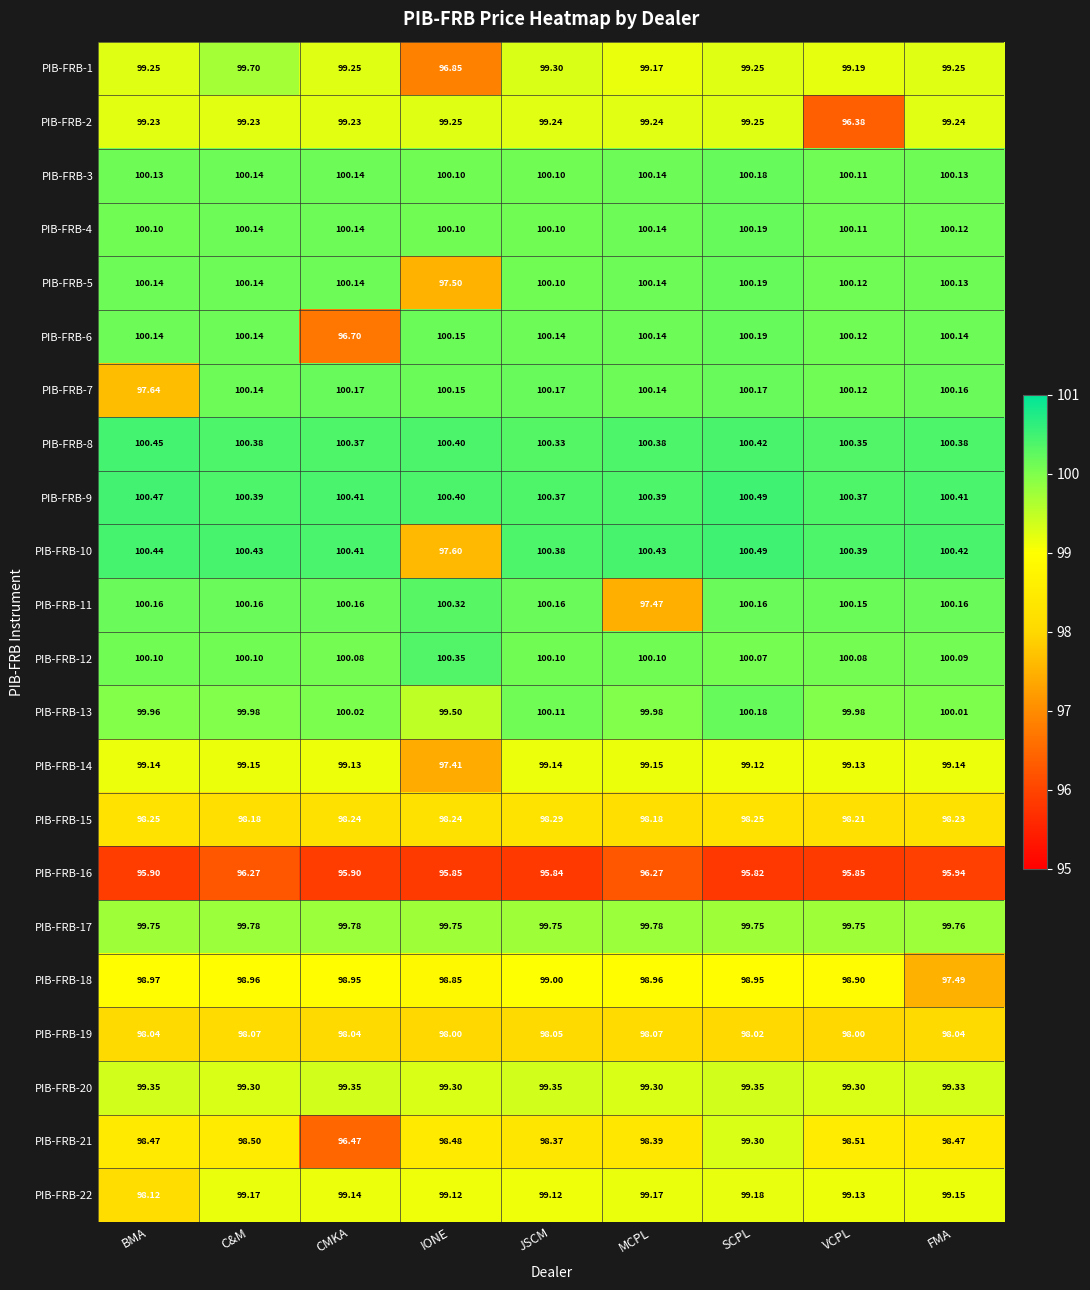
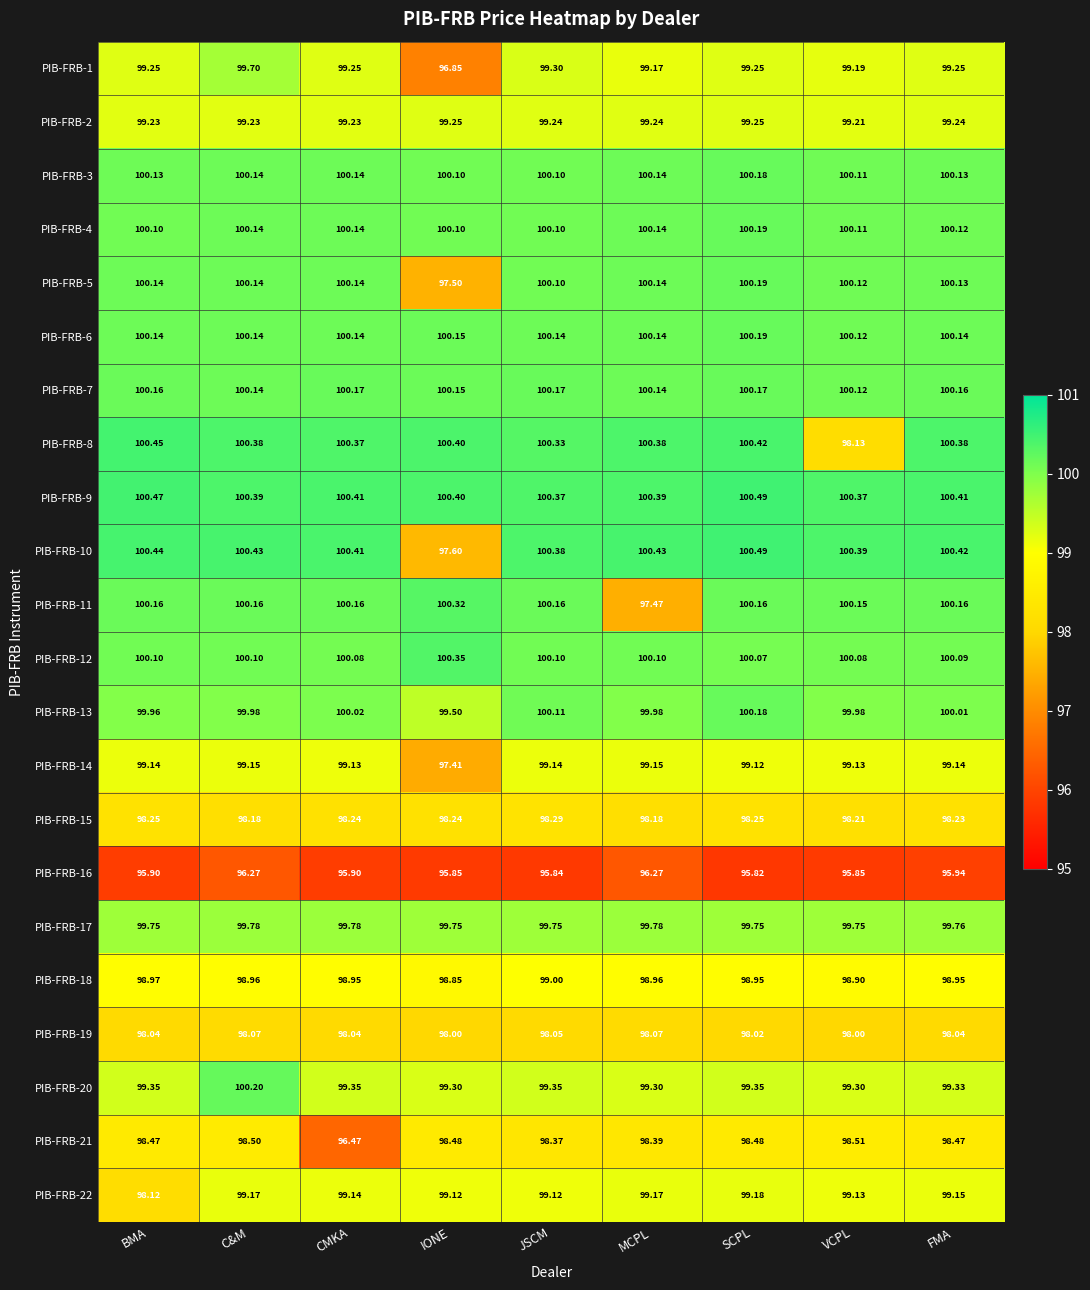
  {
    "PIB-FRB-1": {
      "BMA": 99.25,
      "C&M": 99.70,
      "CMKA": 99.25,
      "IONE": 96.85,
      "JSCM": 99.30,
      "MCPL": 99.17,
      "SCPL": 99.25,
      "VCPL": 99.19,
      "FMA": 99.25
    },
    "PIB-FRB-2": {
      "BMA": 99.23,
      "C&M": 99.23,
      "CMKA": 99.23,
      "IONE": 99.25,
      "JSCM": 99.24,
      "MCPL": 99.24,
      "SCPL": 99.25,
-     "VCPL": 96.38,
+     "VCPL": 99.21,
      "FMA": 99.24
    },
    "PIB-FRB-3": {
      "BMA": 100.13,
      "C&M": 100.14,
      "CMKA": 100.14,
      "IONE": 100.10,
      "JSCM": 100.10,
      "MCPL": 100.14,
      "SCPL": 100.18,
      "VCPL": 100.11,
      "FMA": 100.13
    },
    "PIB-FRB-4": {
      "BMA": 100.10,
      "C&M": 100.14,
      "CMKA": 100.14,
      "IONE": 100.10,
      "JSCM": 100.10,
      "MCPL": 100.14,
      "SCPL": 100.19,
      "VCPL": 100.11,
      "FMA": 100.12
    },
    "PIB-FRB-5": {
      "BMA": 100.14,
      "C&M": 100.14,
      "CMKA": 100.14,
      "IONE": 97.50,
      "JSCM": 100.10,
      "MCPL": 100.14,
      "SCPL": 100.19,
      "VCPL": 100.12,
      "FMA": 100.13
    },
    "PIB-FRB-6": {
      "BMA": 100.14,
      "C&M": 100.14,
-     "CMKA": 96.70,
+     "CMKA": 100.14,
      "IONE": 100.15,
      "JSCM": 100.14,
      "MCPL": 100.14,
      "SCPL": 100.19,
      "VCPL": 100.12,
      "FMA": 100.14
    },
    "PIB-FRB-7": {
-     "BMA": 97.64,
+     "BMA": 100.16,
      "C&M": 100.14,
      "CMKA": 100.17,
      "IONE": 100.15,
      "JSCM": 100.17,
      "MCPL": 100.14,
      "SCPL": 100.17,
      "VCPL": 100.12,
      "FMA": 100.16
    },
    "PIB-FRB-8": {
      "BMA": 100.45,
      "C&M": 100.38,
      "CMKA": 100.37,
      "IONE": 100.40,
      "JSCM": 100.33,
      "MCPL": 100.38,
      "SCPL": 100.42,
-     "VCPL": 100.35,
+     "VCPL": 98.13,
      "FMA": 100.38
    },
    "PIB-FRB-9": {
      "BMA": 100.47,
      "C&M": 100.39,
      "CMKA": 100.41,
      "IONE": 100.40,
      "JSCM": 100.37,
      "MCPL": 100.39,
      "SCPL": 100.49,
      "VCPL": 100.37,
      "FMA": 100.41
    },
    "PIB-FRB-10": {
      "BMA": 100.44,
      "C&M": 100.43,
      "CMKA": 100.41,
      "IONE": 97.60,
      "JSCM": 100.38,
      "MCPL": 100.43,
      "SCPL": 100.49,
      "VCPL": 100.39,
      "FMA": 100.42
    },
    "PIB-FRB-11": {
      "BMA": 100.16,
      "C&M": 100.16,
      "CMKA": 100.16,
      "IONE": 100.32,
      "JSCM": 100.16,
      "MCPL": 97.47,
      "SCPL": 100.16,
      "VCPL": 100.15,
      "FMA": 100.16
    },
    "PIB-FRB-12": {
      "BMA": 100.10,
      "C&M": 100.10,
      "CMKA": 100.08,
      "IONE": 100.35,
      "JSCM": 100.10,
      "MCPL": 100.10,
      "SCPL": 100.07,
      "VCPL": 100.08,
      "FMA": 100.09
    },
    "PIB-FRB-13": {
      "BMA": 99.96,
      "C&M": 99.98,
      "CMKA": 100.02,
      "IONE": 99.50,
      "JSCM": 100.11,
      "MCPL": 99.98,
      "SCPL": 100.18,
      "VCPL": 99.98,
      "FMA": 100.01
    },
    "PIB-FRB-14": {
      "BMA": 99.14,
      "C&M": 99.15,
      "CMKA": 99.13,
      "IONE": 97.41,
      "JSCM": 99.14,
      "MCPL": 99.15,
      "SCPL": 99.12,
      "VCPL": 99.13,
      "FMA": 99.14
    },
    "PIB-FRB-15": {
      "BMA": 98.25,
      "C&M": 98.18,
      "CMKA": 98.24,
      "IONE": 98.24,
      "JSCM": 98.29,
      "MCPL": 98.18,
      "SCPL": 98.25,
      "VCPL": 98.21,
      "FMA": 98.23
    },
    "PIB-FRB-16": {
      "BMA": 95.90,
      "C&M": 96.27,
      "CMKA": 95.90,
      "IONE": 95.85,
      "JSCM": 95.84,
      "MCPL": 96.27,
      "SCPL": 95.82,
      "VCPL": 95.85,
      "FMA": 95.94
    },
    "PIB-FRB-17": {
      "BMA": 99.75,
      "C&M": 99.78,
      "CMKA": 99.78,
      "IONE": 99.75,
      "JSCM": 99.75,
      "MCPL": 99.78,
      "SCPL": 99.75,
      "VCPL": 99.75,
      "FMA": 99.76
    },
    "PIB-FRB-18": {
      "BMA": 98.97,
      "C&M": 98.96,
      "CMKA": 98.95,
      "IONE": 98.85,
      "JSCM": 99.00,
      "MCPL": 98.96,
      "SCPL": 98.95,
      "VCPL": 98.90,
-     "FMA": 97.49
+     "FMA": 98.95
    },
    "PIB-FRB-19": {
      "BMA": 98.04,
      "C&M": 98.07,
      "CMKA": 98.04,
      "IONE": 98.00,
      "JSCM": 98.05,
      "MCPL": 98.07,
      "SCPL": 98.02,
      "VCPL": 98.00,
      "FMA": 98.04
    },
    "PIB-FRB-20": {
      "BMA": 99.35,
-     "C&M": 99.30,
+     "C&M": 100.20,
      "CMKA": 99.35,
      "IONE": 99.30,
      "JSCM": 99.35,
      "MCPL": 99.30,
      "SCPL": 99.35,
      "VCPL": 99.30,
      "FMA": 99.33
    },
    "PIB-FRB-21": {
      "BMA": 98.47,
      "C&M": 98.50,
      "CMKA": 96.47,
      "IONE": 98.48,
      "JSCM": 98.37,
      "MCPL": 98.39,
-     "SCPL": 99.30,
+     "SCPL": 98.48,
      "VCPL": 98.51,
      "FMA": 98.47
    },
    "PIB-FRB-22": {
      "BMA": 98.12,
      "C&M": 99.17,
      "CMKA": 99.14,
      "IONE": 99.12,
      "JSCM": 99.12,
      "MCPL": 99.17,
      "SCPL": 99.18,
      "VCPL": 99.13,
      "FMA": 99.15
    }
  }
